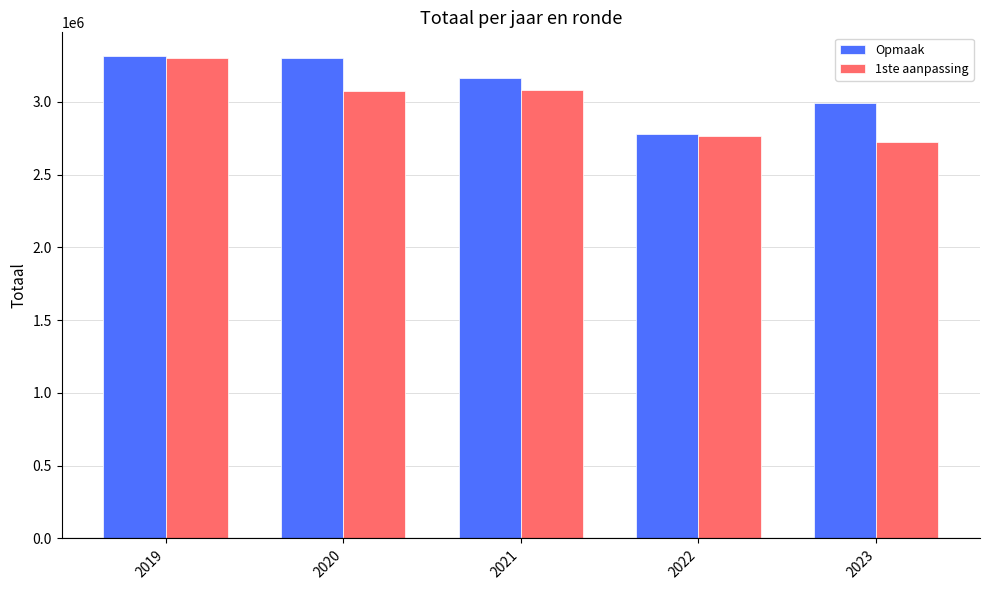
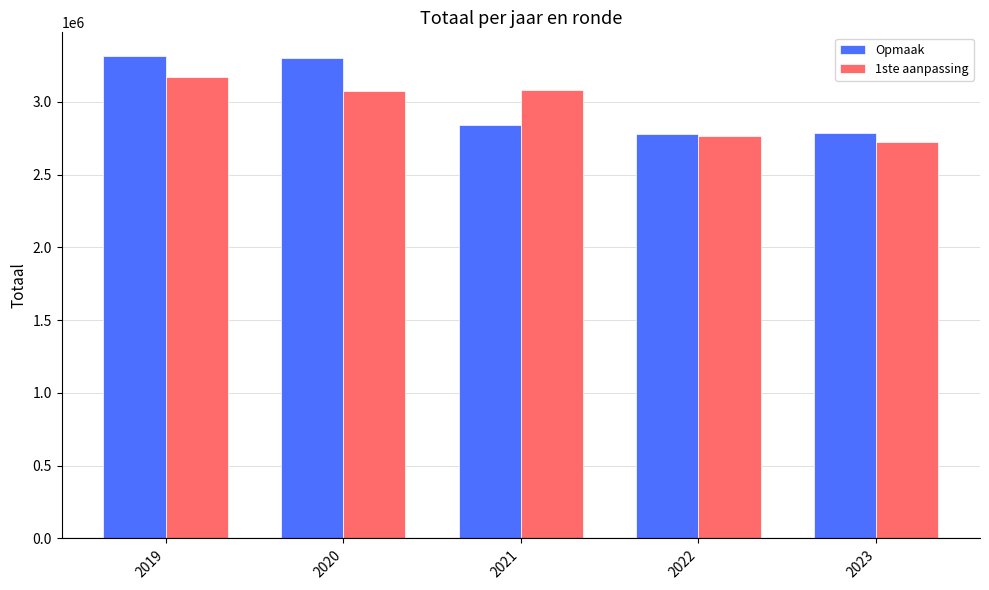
  {
    "Opmaak": {
      "2019": 3310000,
      "2020": 3300000,
-     "2021": 3160000,
+     "2021": 2840000,
      "2022": 2780000,
-     "2023": 2990000
+     "2023": 2790000
    },
    "1ste aanpassing": {
-     "2019": 3300000,
+     "2019": 3170000,
      "2020": 3070000,
      "2021": 3080000,
      "2022": 2770000,
      "2023": 2720000
    }
  }
